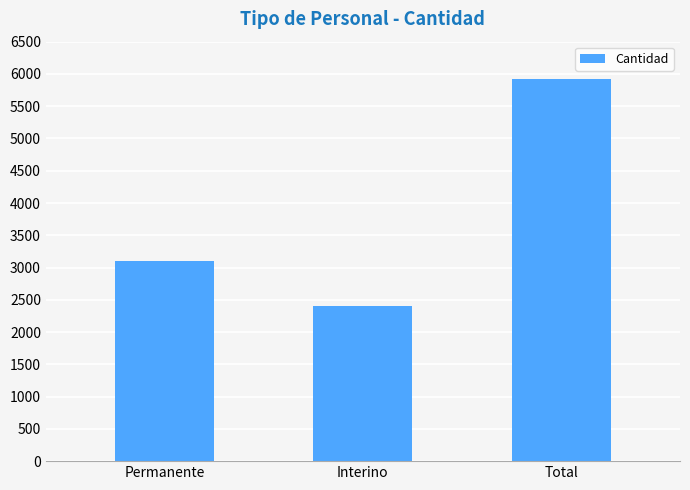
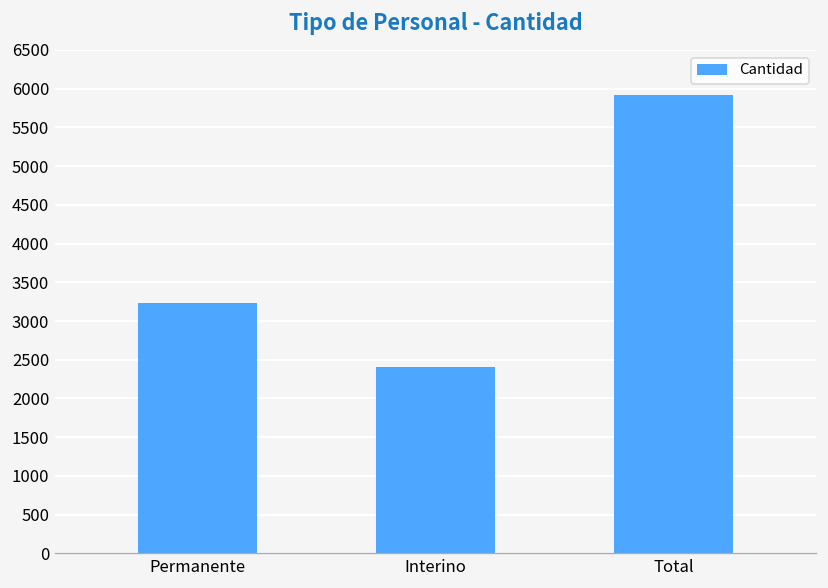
  {
-   "Permanente": 3100,
+   "Permanente": 3200,
    "Interino": 2400,
    "Total": 5900
  }
